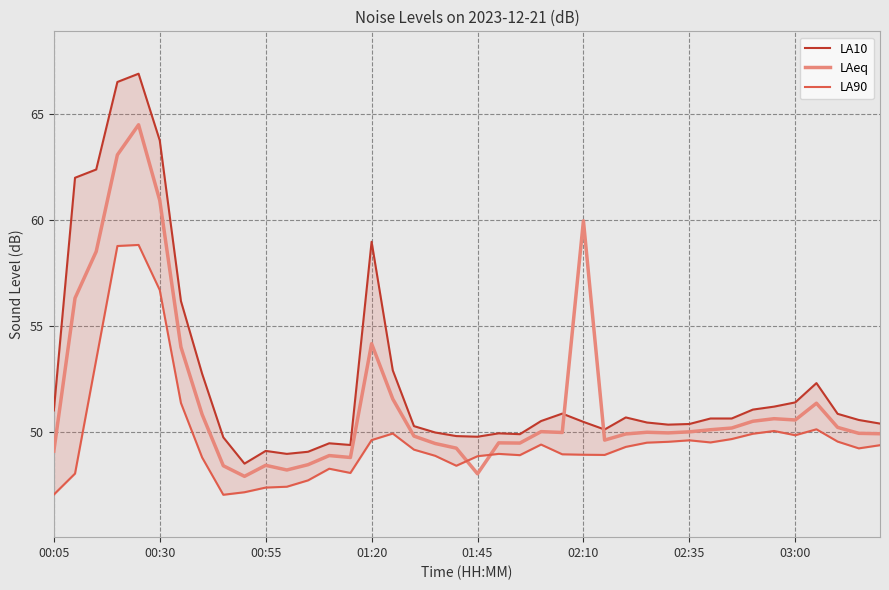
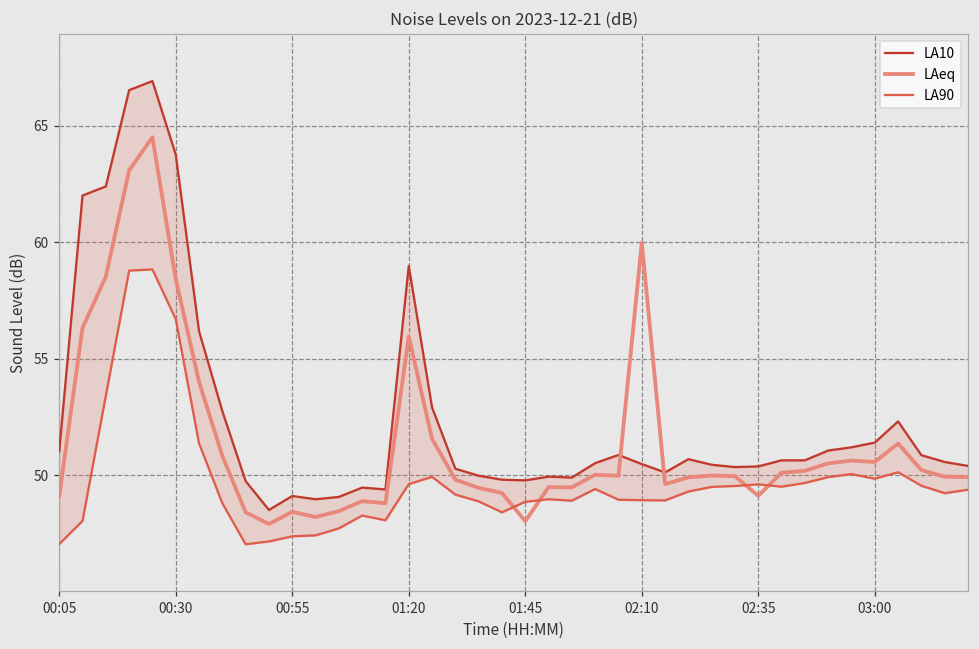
  {
    "LAeq": {
      "00:05": 49.1,
-     "00:30": 60.9,
+     "00:30": 58.4,
      "00:55": 48.4,
-     "01:20": 54.2,
+     "01:20": 56.0,
      "01:45": 48.0,
      "02:10": 60.0,
-     "02:35": 50.0,
+     "02:35": 49.1,
      "03:00": 50.6
    }
  }
